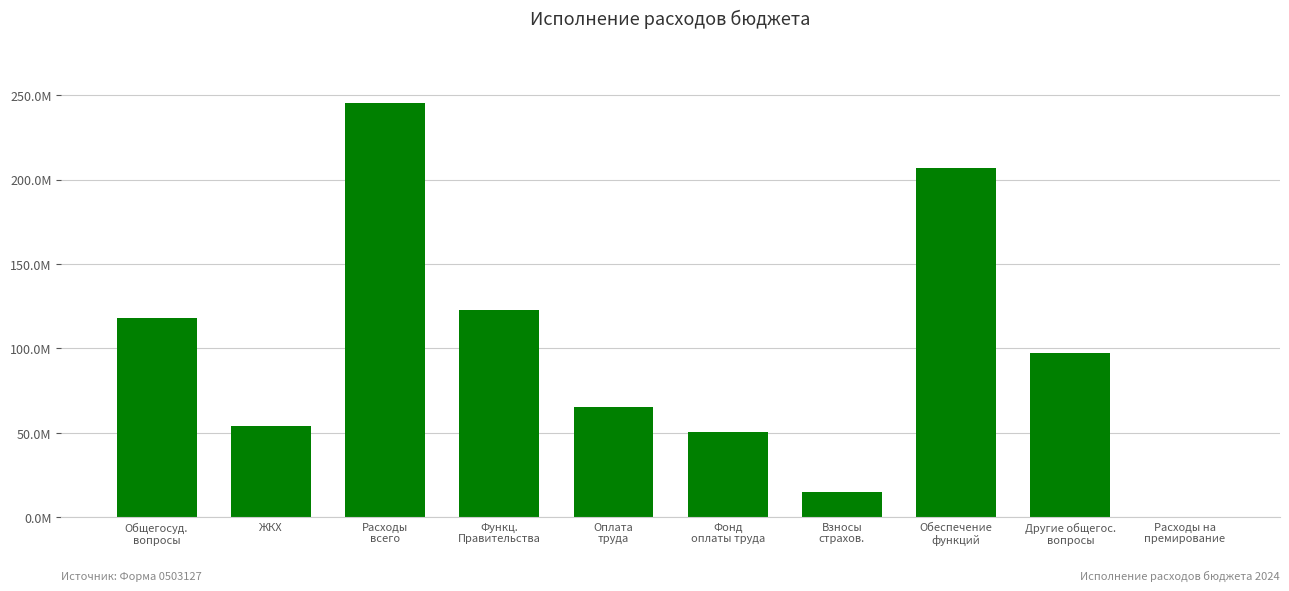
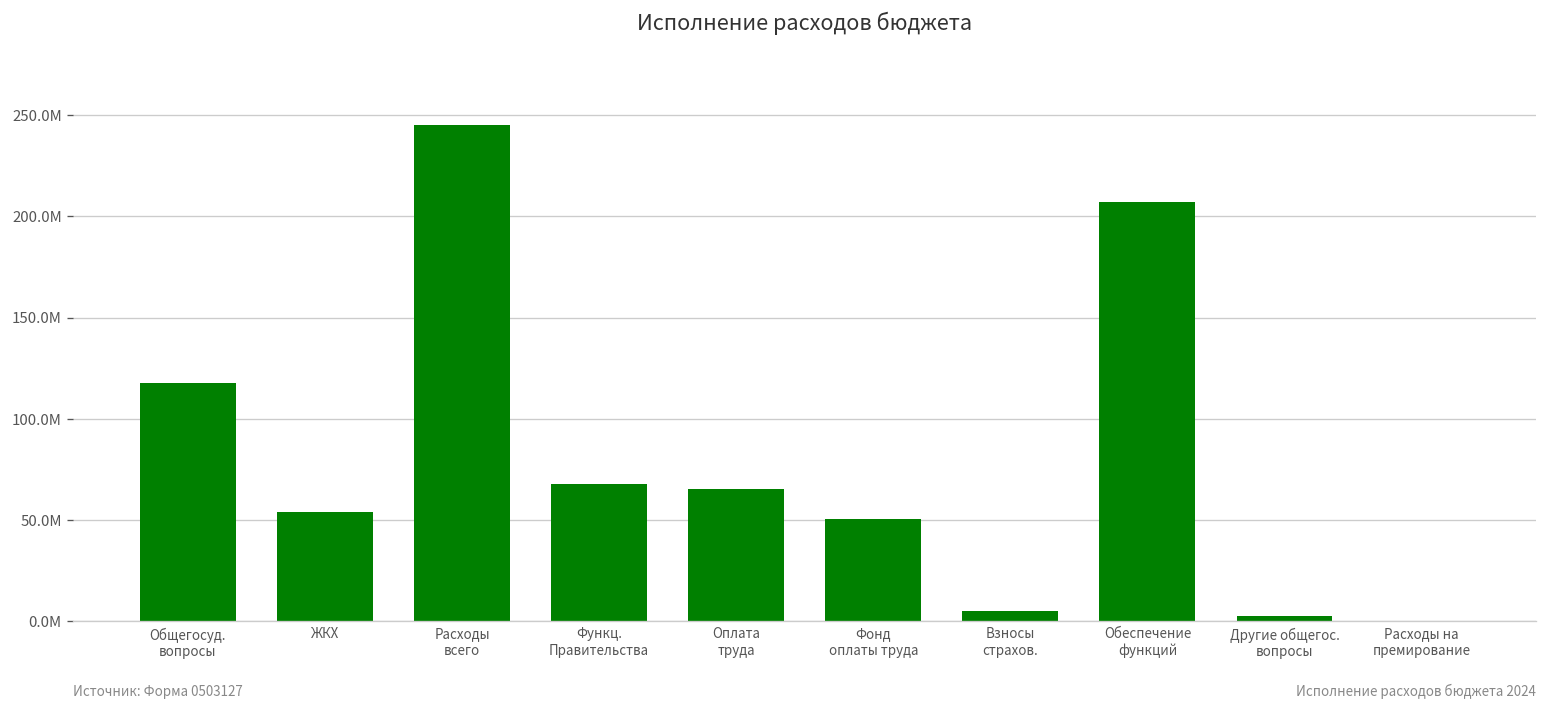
  {
    "Общегосуд. вопросы": 118000000,
    "ЖКХ": 54000000,
    "Расходы всего": 245000000,
-   "Функц. Правительства": 123000000,
+   "Функц. Правительства": 68000000,
    "Оплата труда": 65000000,
    "Фонд оплаты труда": 51000000,
-   "Взносы страхов.": 15000000,
+   "Взносы страхов.": 5000000,
    "Обеспечение функций": 207000000,
-   "Другие общегос. вопросы": 97000000
+   "Другие общегос. вопросы": 3000000
  }
